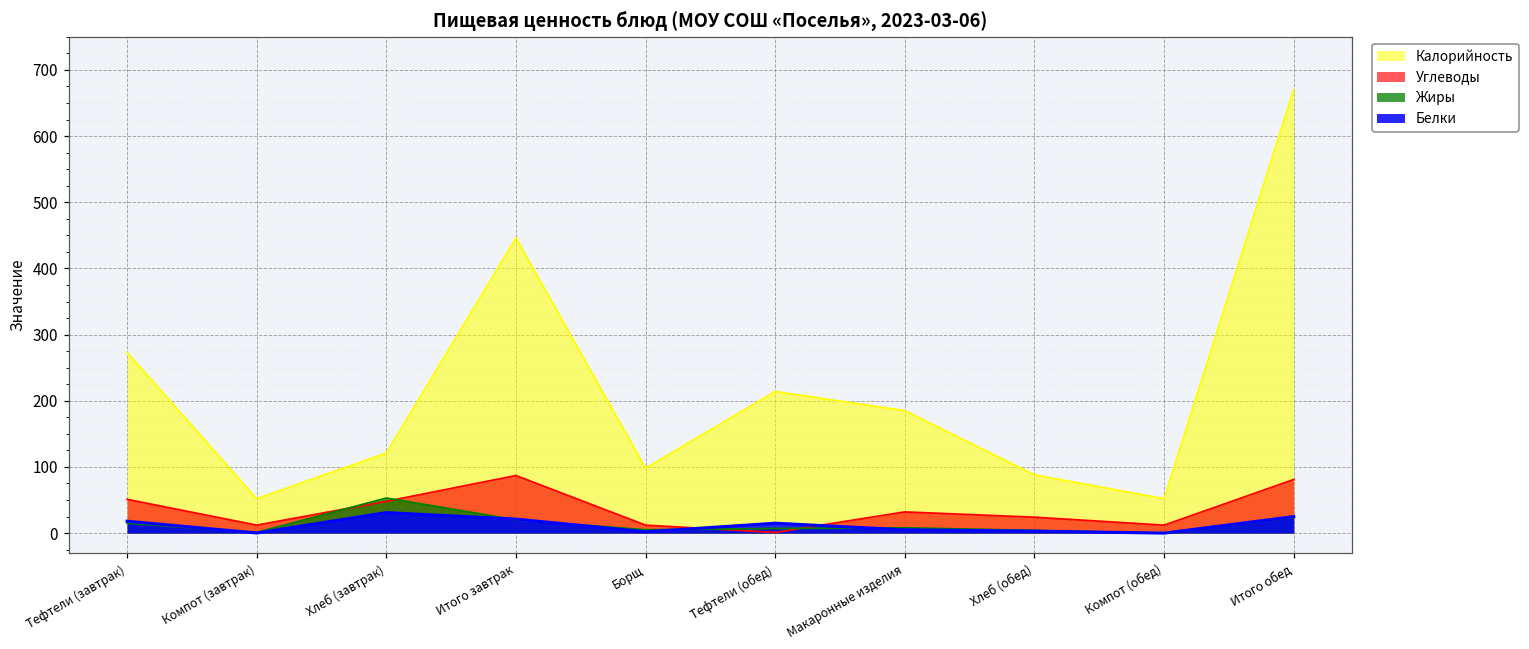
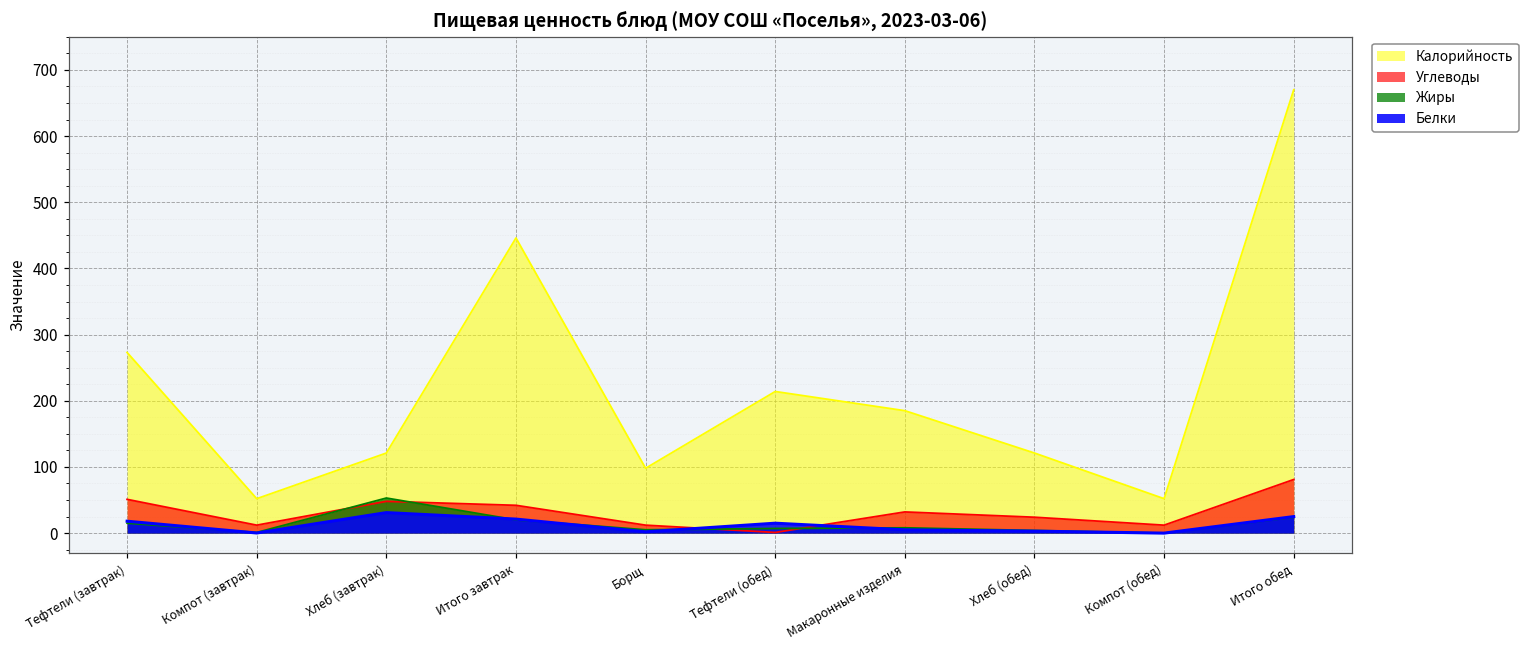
  {
    "Калорийность": {
      "Тефтели (завтрак)": 270,
      "Компот (завтрак)": 50,
      "Хлеб (завтрак)": 120,
      "Итого завтрак": 450,
      "Борщ": 100,
      "Тефтели (обед)": 210,
      "Макаронные изделия": 190,
-     "Хлеб (обед)": 90,
+     "Хлеб (обед)": 120,
      "Компот (обед)": 50,
      "Итого обед": 670
    },
    "Углеводы": {
      "Тефтели (завтрак)": 50,
      "Компот (завтрак)": 10,
      "Хлеб (завтрак)": 50,
-     "Итого завтрак": 90,
+     "Итого завтрак": 40,
      "Борщ": 10,
      "Тефтели (обед)": 0,
      "Макаронные изделия": 30,
      "Хлеб (обед)": 20,
      "Компот (обед)": 10,
      "Итого обед": 80
    },
    "Жиры": {
      "Хлеб (завтрак)": 50,
      "Тефтели (обед)": 10
    },
    "Белки": {
      "Хлеб (завтрак)": 30,
      "Тефтели (обед)": 20
    }
  }
